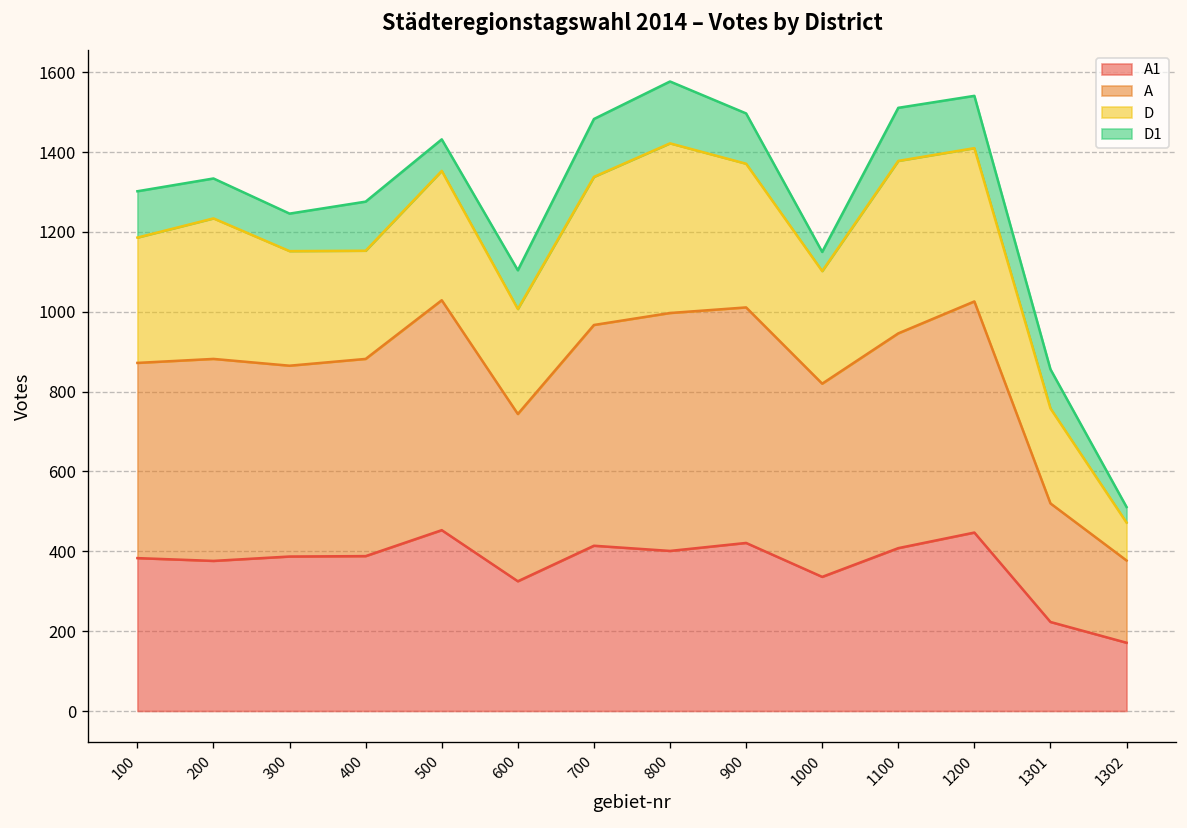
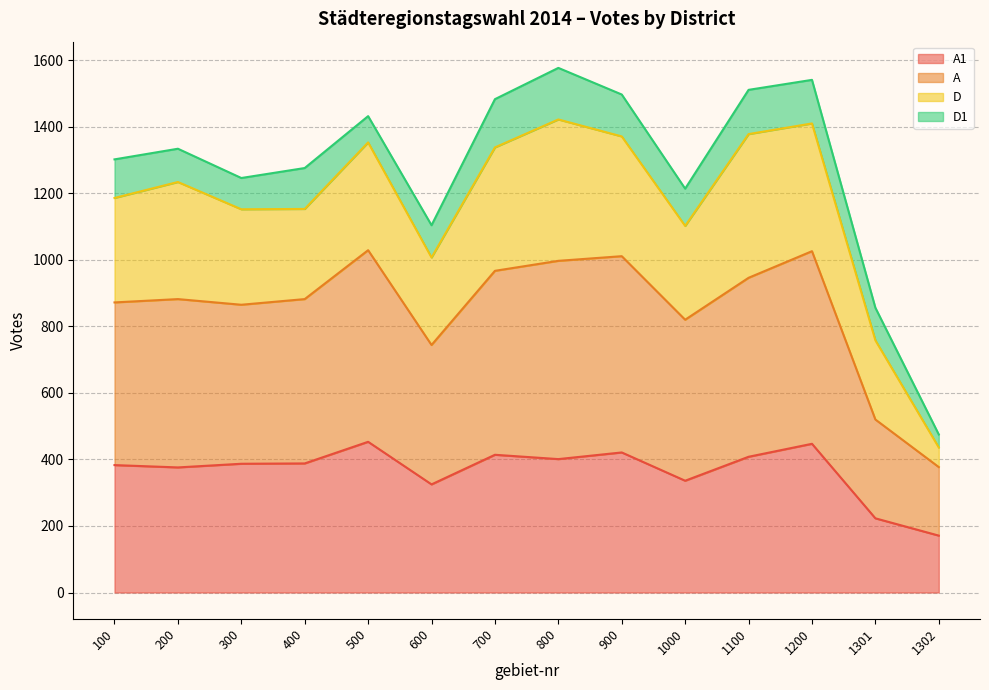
  {
    "D": {
      "100": 310,
      "200": 350,
      "300": 290,
      "400": 270,
      "500": 320,
      "600": 260,
      "700": 370,
      "800": 430,
      "900": 360,
      "1000": 280,
      "1100": 430,
      "1200": 380,
      "1301": 240,
-     "1302": 100
+     "1302": 60
    },
    "D1": {
      "100": 120,
      "200": 100,
      "300": 90,
      "400": 120,
      "500": 80,
      "600": 100,
      "700": 150,
      "800": 160,
      "900": 130,
-     "1000": 50,
+     "1000": 110,
      "1100": 130,
      "1200": 130,
      "1301": 100,
      "1302": 40
    }
  }
